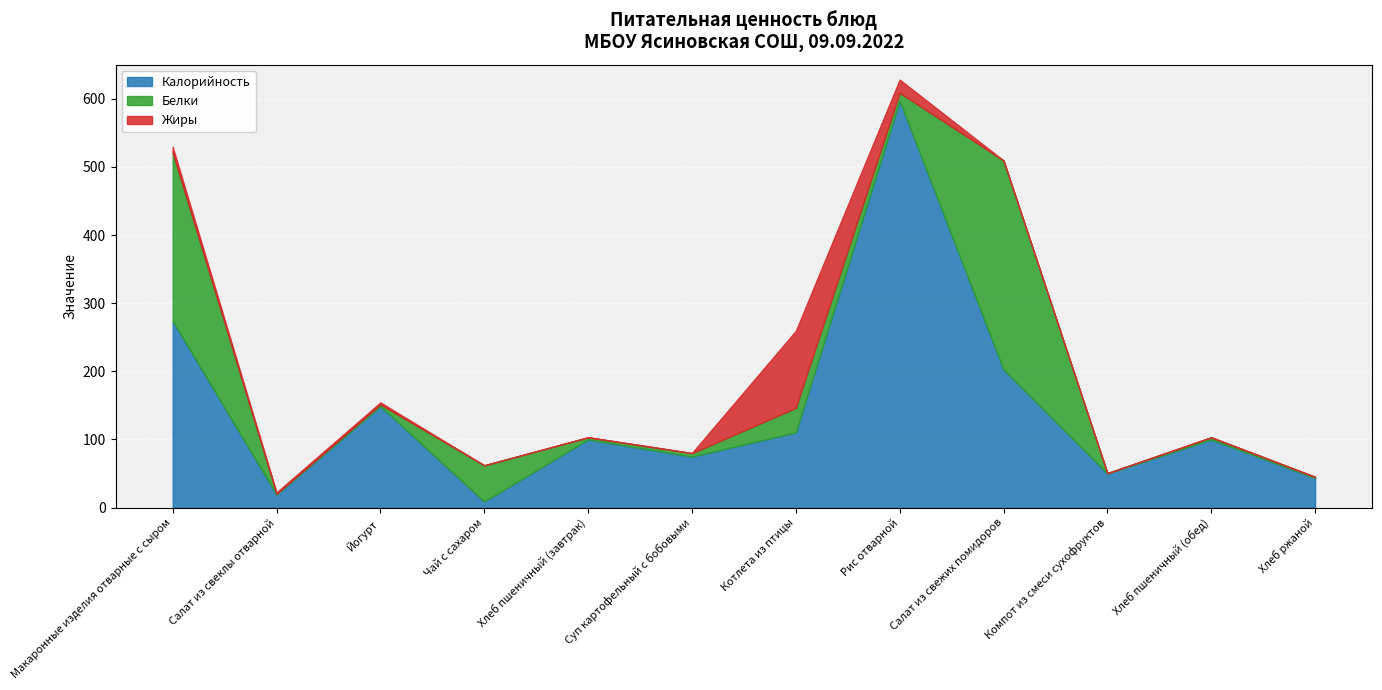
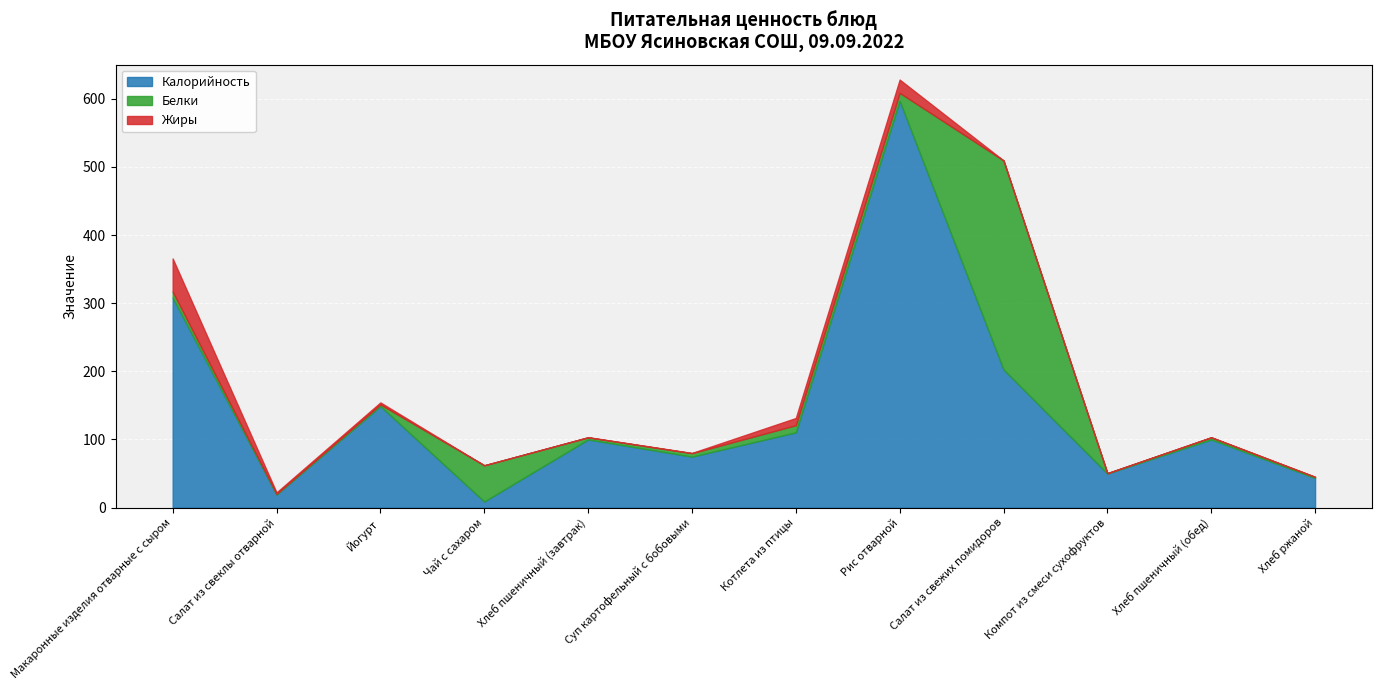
  {
    "Калорийность": {
-     "Макаронные изделия отварные с сыром": 270,
+     "Макаронные изделия отварные с сыром": 310,
      "Чай с сахаром": 10,
      "Суп картофельный с бобовыми": 70,
      "Котлета из птицы": 110,
      "Рис отварной": 600,
      "Салат из свежих помидоров": 200
    },
    "Белки": {
-     "Макаронные изделия отварные с сыром": 250,
-     "Котлета из птицы": 40,
+     "Макаронные изделия отварные с сыром": 10,
+     "Котлета из птицы": 10,
      "Рис отварной": 10
    },
    "Жиры": {
-     "Макаронные изделия отварные с сыром": 10,
-     "Котлета из птицы": 110,
+     "Макаронные изделия отварные с сыром": 50,
+     "Котлета из птицы": 10,
      "Рис отварной": 20
    }
  }
